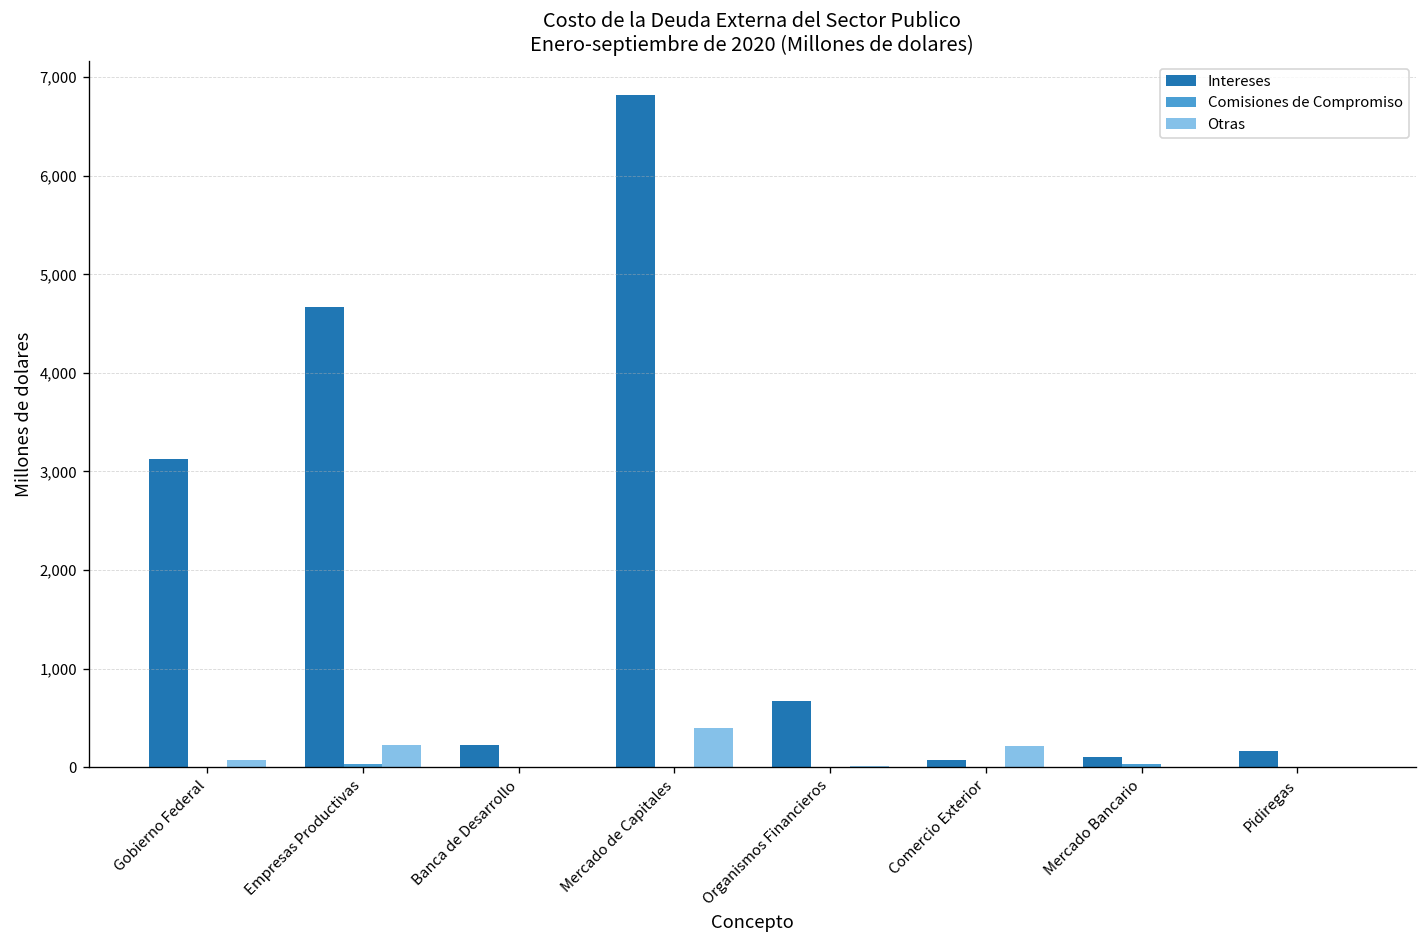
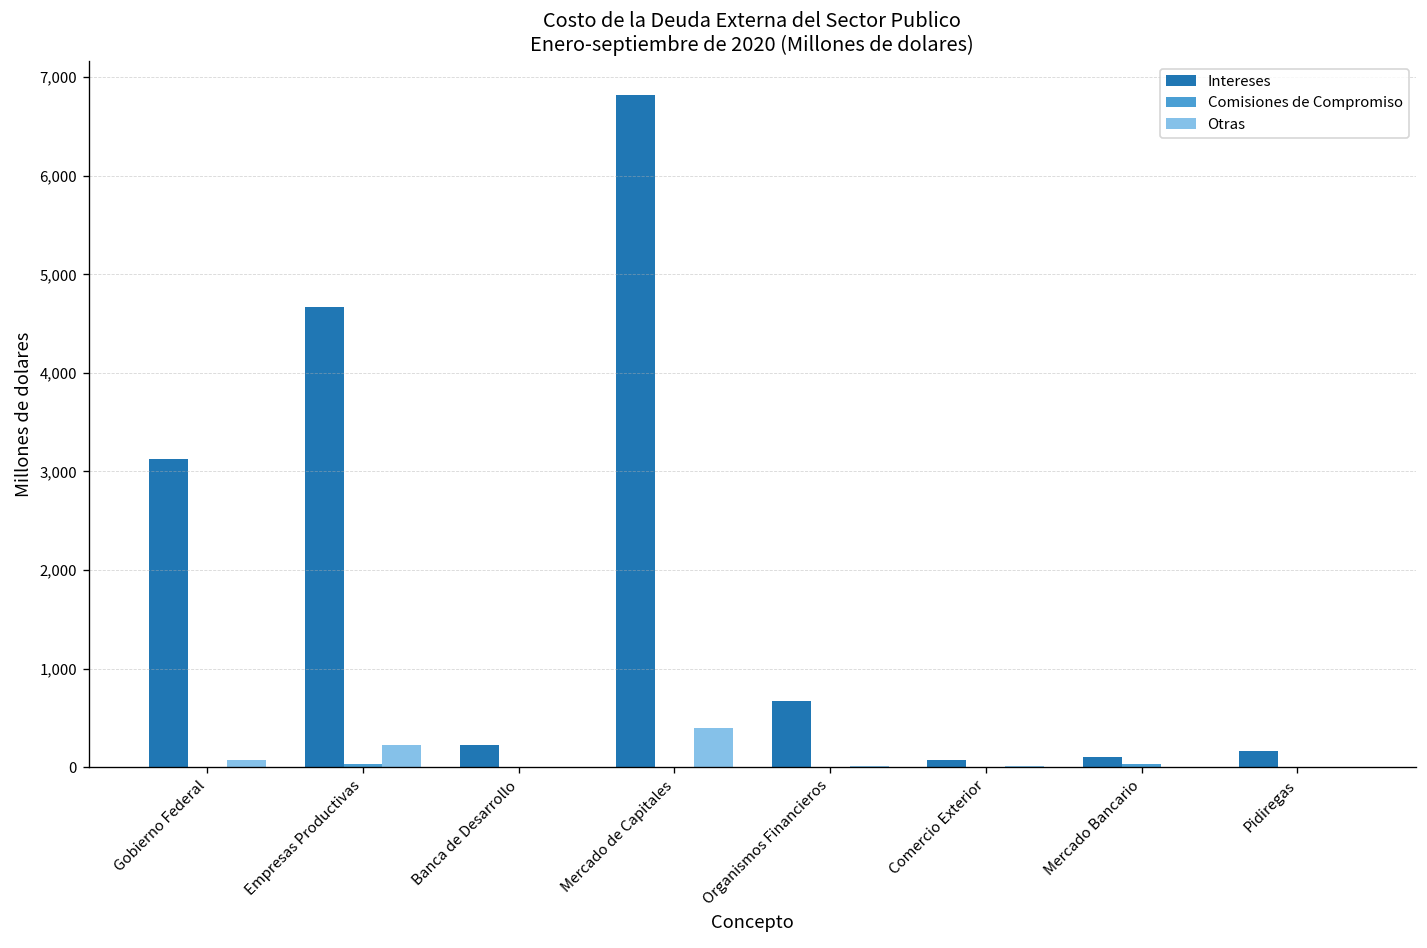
  {
    "Intereses": {
      "Gobierno Federal": "3,100",
      "Empresas Productivas": "4,700",
      "Banca de Desarrollo": "200",
      "Mercado de Capitales": "6,800",
      "Organismos Financieros": "700",
      "Comercio Exterior": "100",
      "Mercado Bancario": "100",
      "Pidiregas": "200"
    },
    "Comisiones de Compromiso": {
      "Empresas Productivas": "0",
      "Banca de Desarrollo": "0",
      "Mercado de Capitales": "0",
      "Mercado Bancario": "0",
      "Pidiregas": "0"
    },
    "Otras": {
      "Gobierno Federal": "100",
      "Empresas Productivas": "200",
      "Banca de Desarrollo": "0",
      "Mercado de Capitales": "400",
-     "Comercio Exterior": "200",
+     "Comercio Exterior": "0",
      "Pidiregas": "0"
    }
  }
